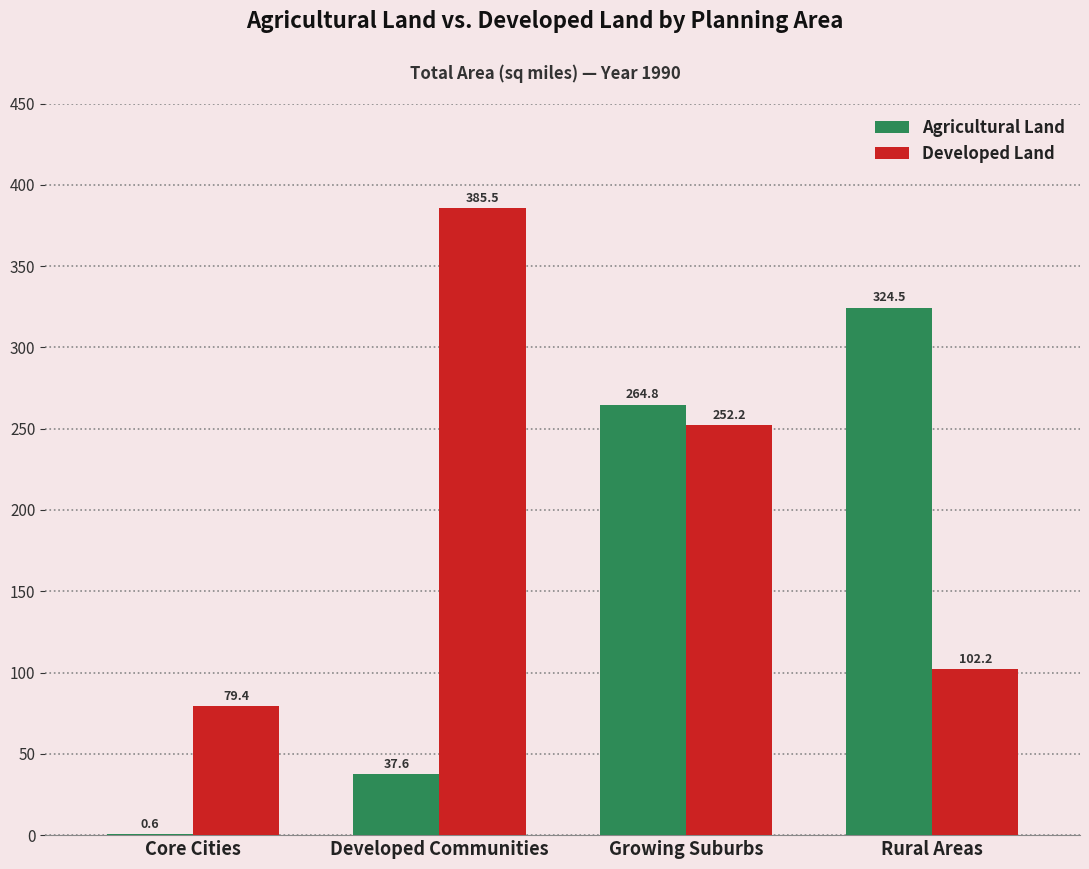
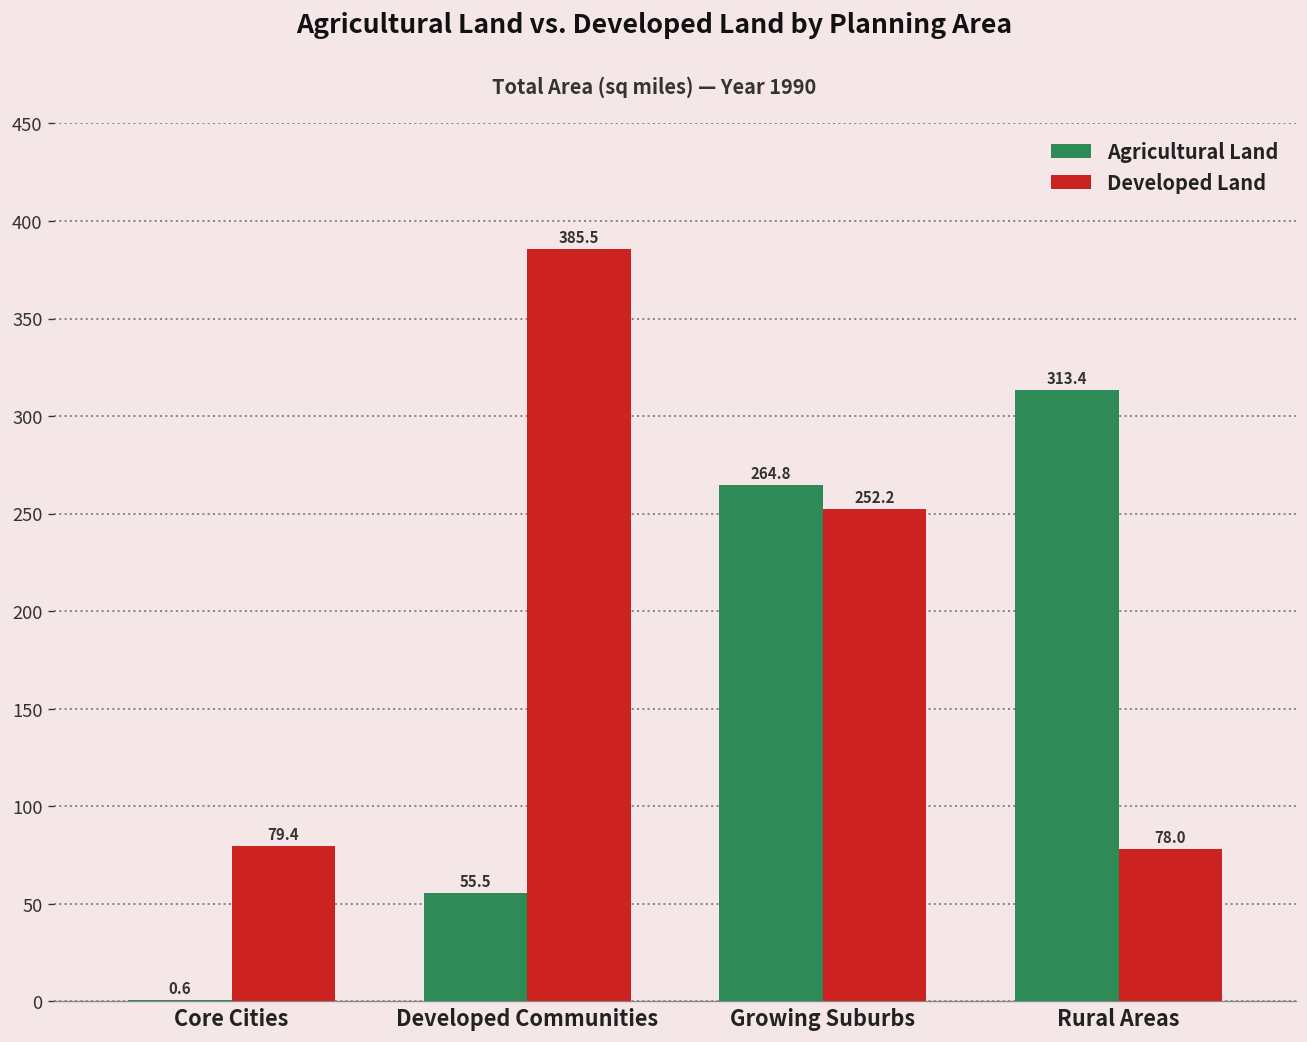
  {
    "Agricultural Land": {
      "Core Cities": 0.6,
-     "Developed Communities": 37.6,
+     "Developed Communities": 55.5,
      "Growing Suburbs": 264.8,
-     "Rural Areas": 324.5
+     "Rural Areas": 313.4
    },
    "Developed Land": {
      "Core Cities": 79.4,
      "Developed Communities": 385.5,
      "Growing Suburbs": 252.2,
-     "Rural Areas": 102.2
+     "Rural Areas": 78.0
    }
  }
